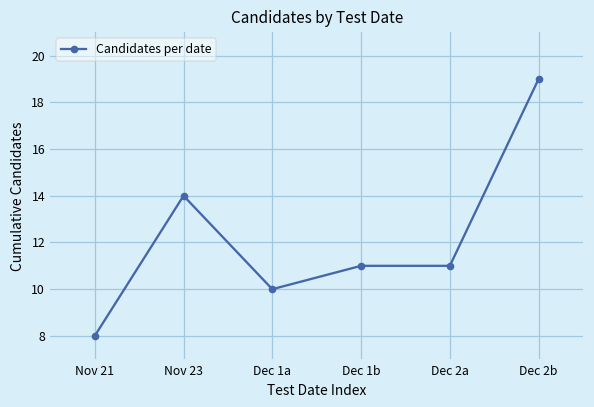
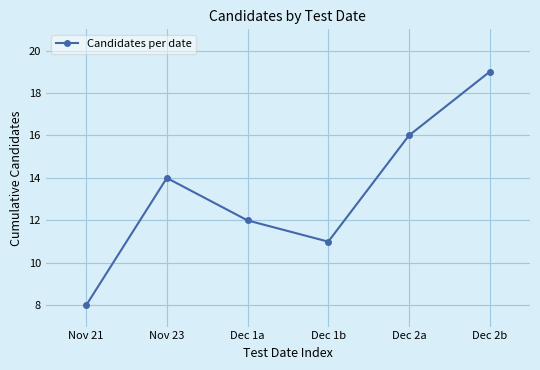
  {
    "Nov 21": 8,
    "Nov 23": 14,
-   "Dec 1a": 10,
+   "Dec 1a": 12,
    "Dec 1b": 11,
-   "Dec 2a": 11,
+   "Dec 2a": 16,
    "Dec 2b": 19
  }
